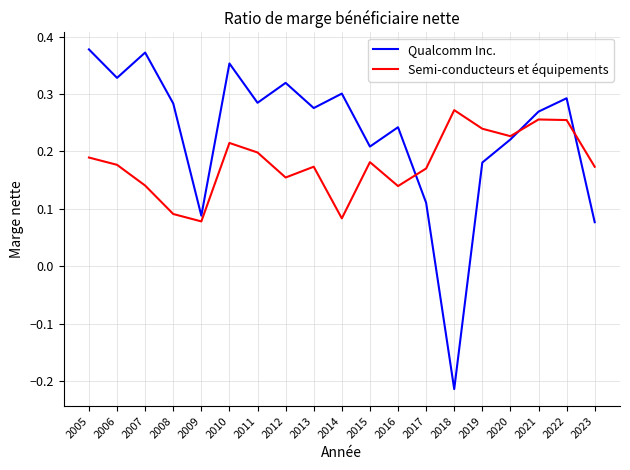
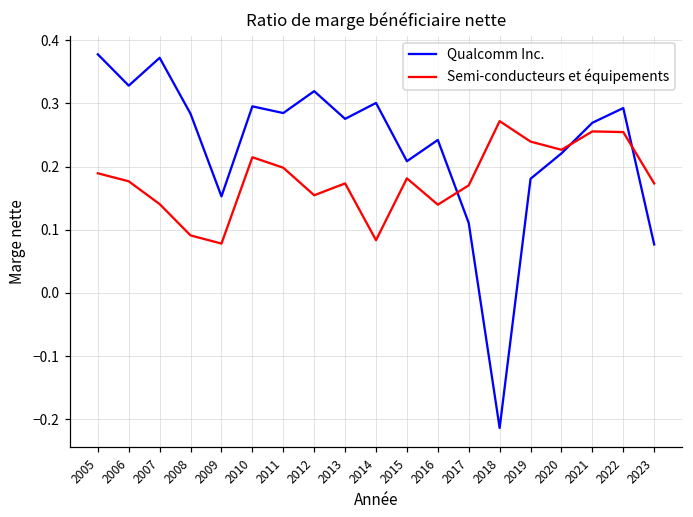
  {
    "Qualcomm Inc.": {
      "2005": 0.38,
      "2006": 0.33,
      "2007": 0.37,
      "2008": 0.28,
-     "2009": 0.09,
-     "2010": 0.35,
+     "2009": 0.15,
+     "2010": 0.30,
      "2011": 0.28,
      "2012": 0.32,
      "2013": 0.28,
      "2014": 0.30,
      "2015": 0.21,
      "2016": 0.24,
      "2017": 0.11,
      "2018": -0.21,
      "2019": 0.18,
      "2020": 0.22,
      "2021": 0.27,
      "2022": 0.29,
      "2023": 0.08
    },
    "Semi-conducteurs et équipements": {
      "2005": 0.19,
      "2006": 0.18,
      "2007": 0.14,
      "2008": 0.09,
      "2009": 0.08,
      "2010": 0.21,
      "2011": 0.20,
      "2012": 0.15,
      "2013": 0.17,
      "2014": 0.08,
      "2015": 0.18,
      "2016": 0.14,
      "2017": 0.17,
      "2018": 0.27,
      "2019": 0.24,
      "2020": 0.23,
      "2021": 0.26,
      "2022": 0.25,
      "2023": 0.17
    }
  }
